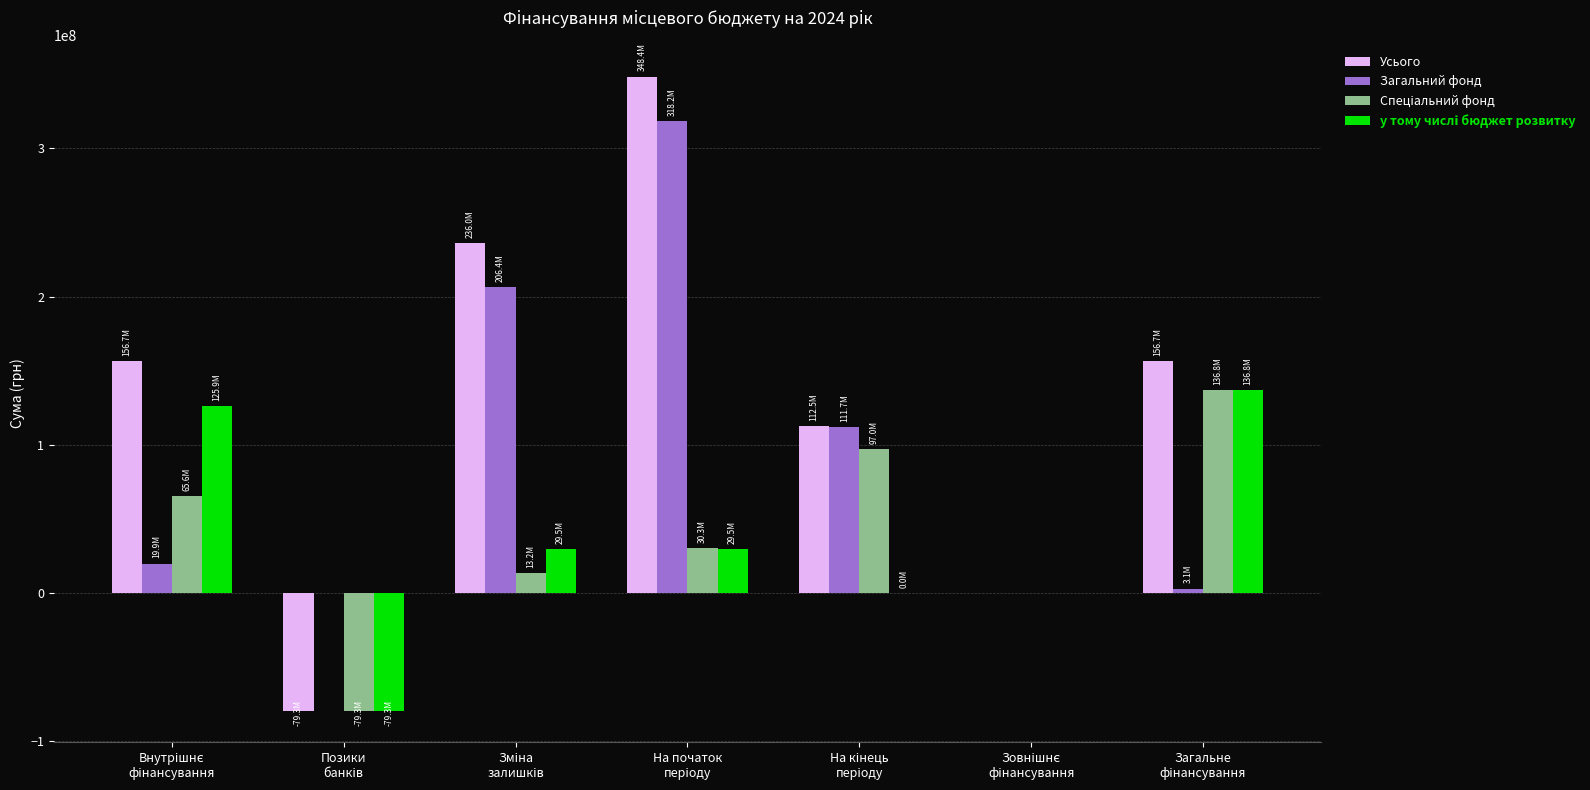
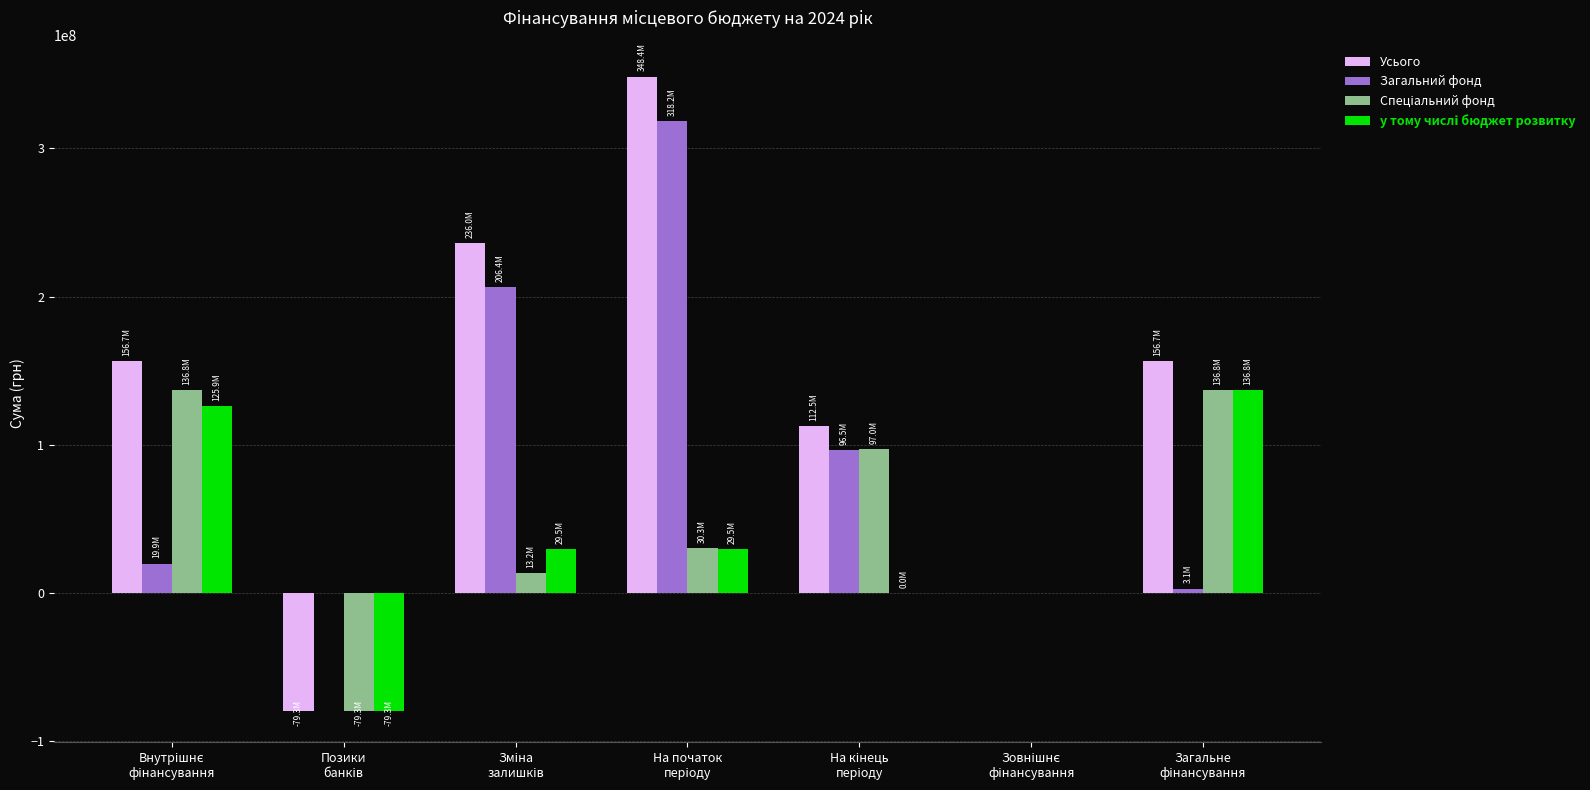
  {
    "Усього": {
      "Внутрішнє фінансування": "156.7M",
      "Позики банків": "-79.3M",
      "Зміна залишків": "236.0M",
      "На початок періоду": "348.4M",
      "На кінець періоду": "112.5M",
      "Загальне фінансування": "156.7M"
    },
    "Загальний фонд": {
      "Внутрішнє фінансування": "19.9M",
      "Зміна залишків": "206.4M",
      "На початок періоду": "318.2M",
-     "На кінець періоду": "111.7M",
+     "На кінець періоду": "96.5M",
      "Загальне фінансування": "3.1M"
    },
    "Спеціальний фонд": {
-     "Внутрішнє фінансування": "65.6M",
+     "Внутрішнє фінансування": "136.8M",
      "Позики банків": "-79.3M",
      "Зміна залишків": "13.2M",
      "На початок періоду": "30.3M",
      "На кінець періоду": "97.0M",
      "Загальне фінансування": "136.8M"
    },
    "у тому числі бюджет розвитку": {
      "Внутрішнє фінансування": "125.9M",
      "Позики банків": "-79.3M",
      "Зміна залишків": "29.5M",
      "На початок періоду": "29.5M",
      "Загальне фінансування": "136.8M"
    }
  }
